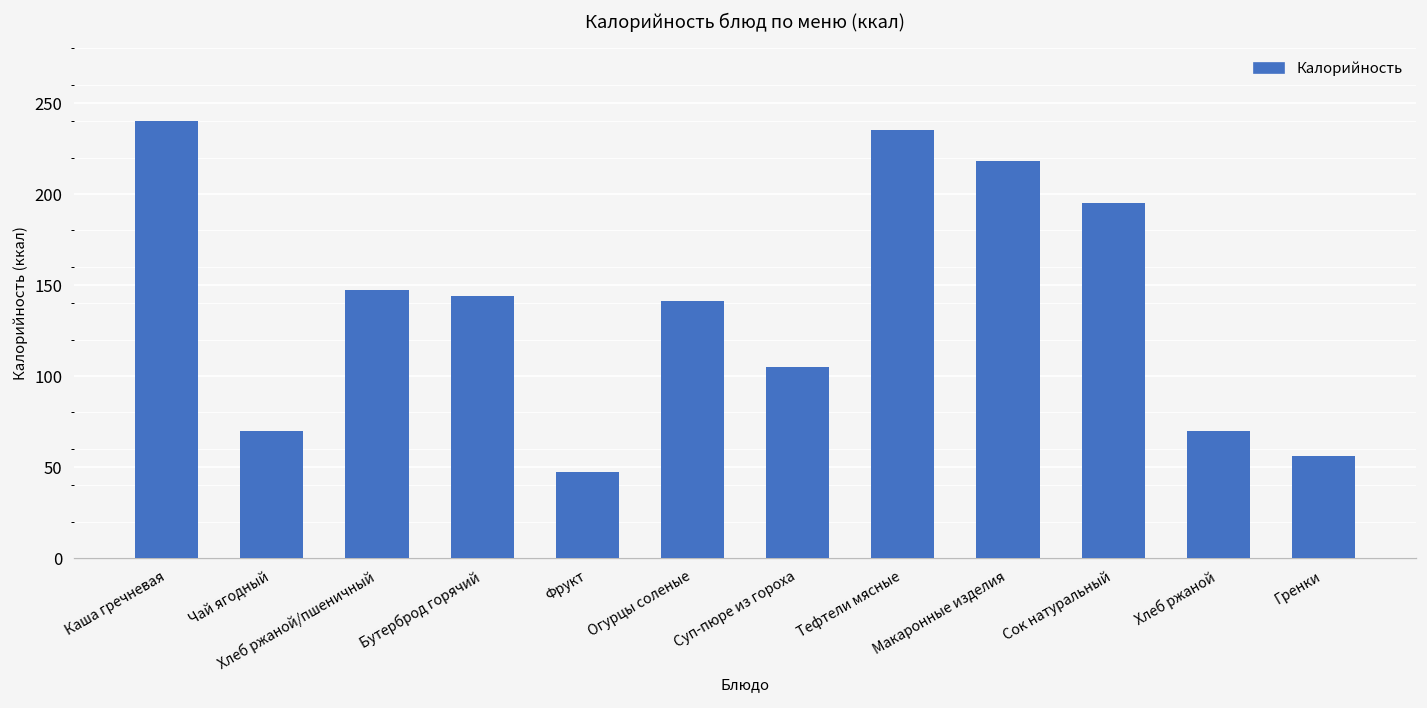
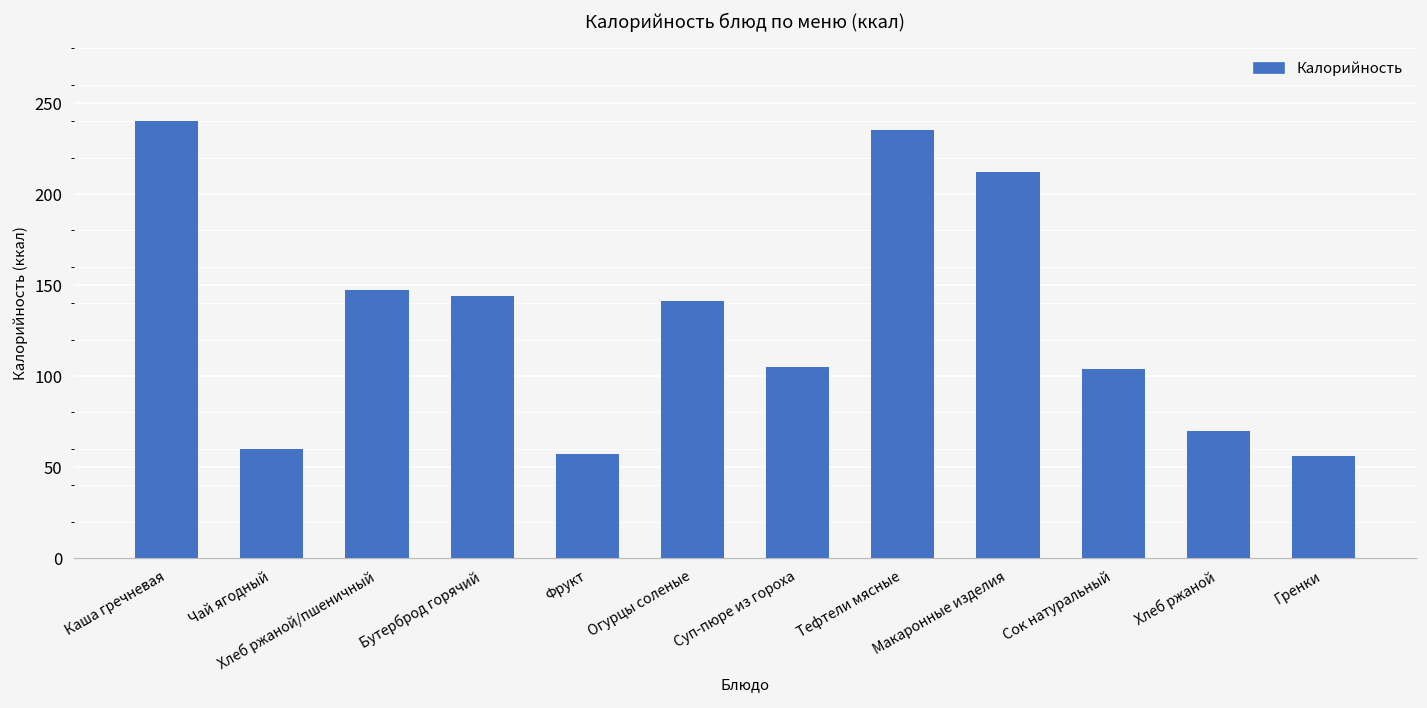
  {
    "Каша гречневая": 240,
-   "Чай ягодный": 70,
+   "Чай ягодный": 60,
    "Хлеб ржаной/пшеничный": 147,
    "Бутерброд горячий": 144,
-   "Фрукт": 47,
+   "Фрукт": 57,
    "Огурцы соленые": 141,
    "Суп-пюре из гороха": 105,
    "Тефтели мясные": 235,
-   "Макаронные изделия": 218,
-   "Сок натуральный": 195,
+   "Макаронные изделия": 212,
+   "Сок натуральный": 104,
    "Хлеб ржаной": 70,
    "Гренки": 56
  }
